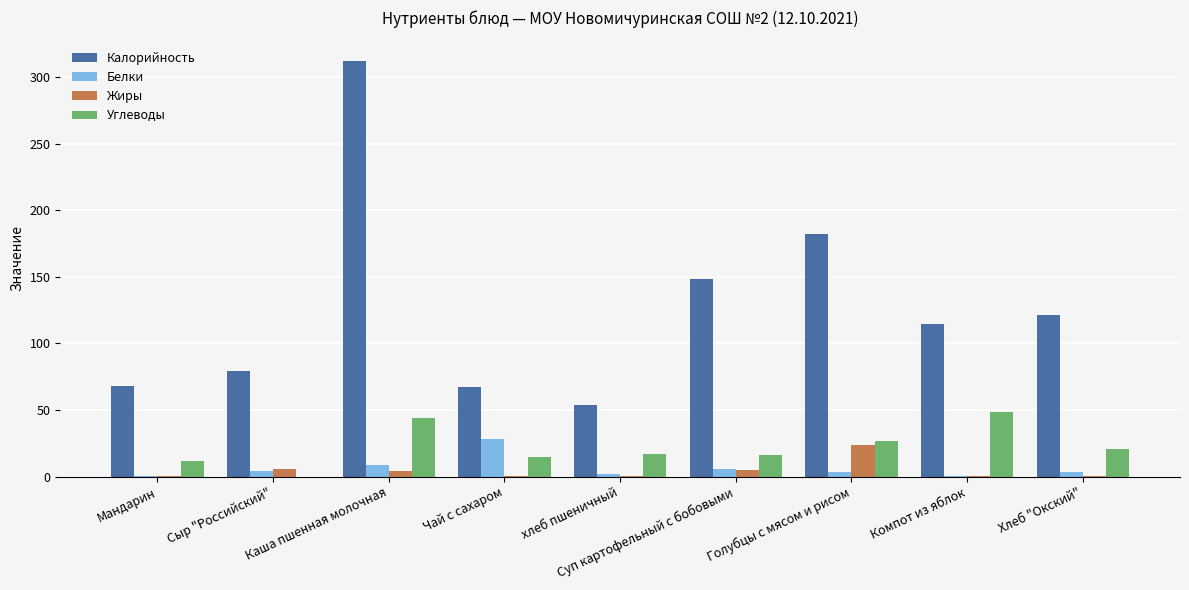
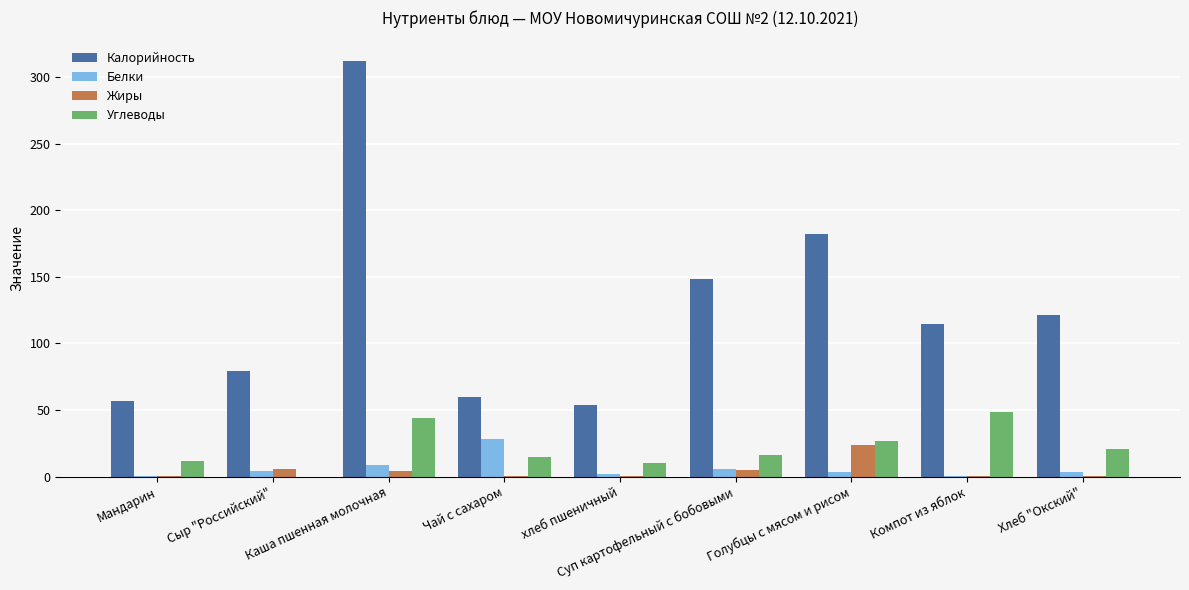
  {
    "Калорийность": {
-     "Мандарин": 68,
+     "Мандарин": 56,
      "Сыр \"Российский\"": 79,
      "Каша пшенная молочная": 312,
-     "Чай с сахаром": 68,
+     "Чай с сахаром": 60,
      "хлеб пшеничный": 53,
      "Суп картофельный с бобовыми": 148,
      "Голубцы с мясом и рисом": 182,
      "Компот из яблок": 115,
      "Хлеб \"Окский\"": 122
    },
    "Белки": {
      "Сыр \"Российский\"": 4,
      "Каша пшенная молочная": 9,
      "Чай с сахаром": 28,
      "Суп картофельный с бобовыми": 6,
      "Голубцы с мясом и рисом": 3,
      "Хлеб \"Окский\"": 4
    },
    "Жиры": {
      "Сыр \"Российский\"": 5,
      "Каша пшенная молочная": 4,
      "Суп картофельный с бобовыми": 5,
      "Голубцы с мясом и рисом": 24
    },
    "Углеводы": {
      "Мандарин": 12,
      "Сыр \"Российский\"": 0,
      "Каша пшенная молочная": 44,
      "Чай с сахаром": 15,
-     "хлеб пшеничный": 17,
+     "хлеб пшеничный": 10,
      "Суп картофельный с бобовыми": 17,
      "Голубцы с мясом и рисом": 27,
      "Компот из яблок": 48,
      "Хлеб \"Окский\"": 21
    }
  }
